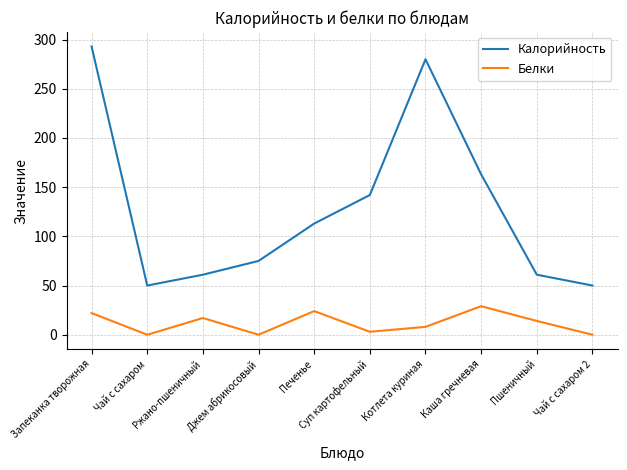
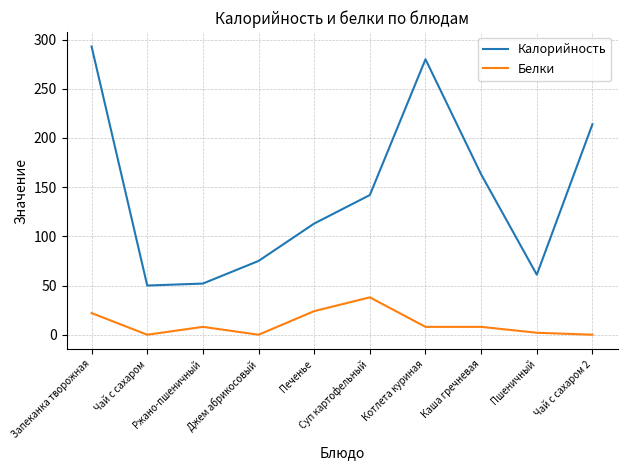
  {
    "Калорийность": {
      "Запеканка творожная": 290,
      "Чай с сахаром": 50,
-     "Ржано-пшеничный": 60,
+     "Ржано-пшеничный": 50,
      "Джем абрикосовый": 80,
      "Печенье": 110,
      "Суп картофельный": 140,
      "Котлета куриная": 280,
      "Каша гречневая": 160,
      "Пшеничный": 60,
-     "Чай с сахаром 2": 50
+     "Чай с сахаром 2": 210
    },
    "Белки": {
      "Запеканка творожная": 20,
      "Чай с сахаром": 0,
-     "Ржано-пшеничный": 20,
+     "Ржано-пшеничный": 10,
      "Джем абрикосовый": 0,
      "Печенье": 20,
-     "Суп картофельный": 0,
+     "Суп картофельный": 40,
      "Котлета куриная": 10,
-     "Каша гречневая": 30,
-     "Пшеничный": 10,
+     "Каша гречневая": 10,
+     "Пшеничный": 0,
      "Чай с сахаром 2": 0
    }
  }
